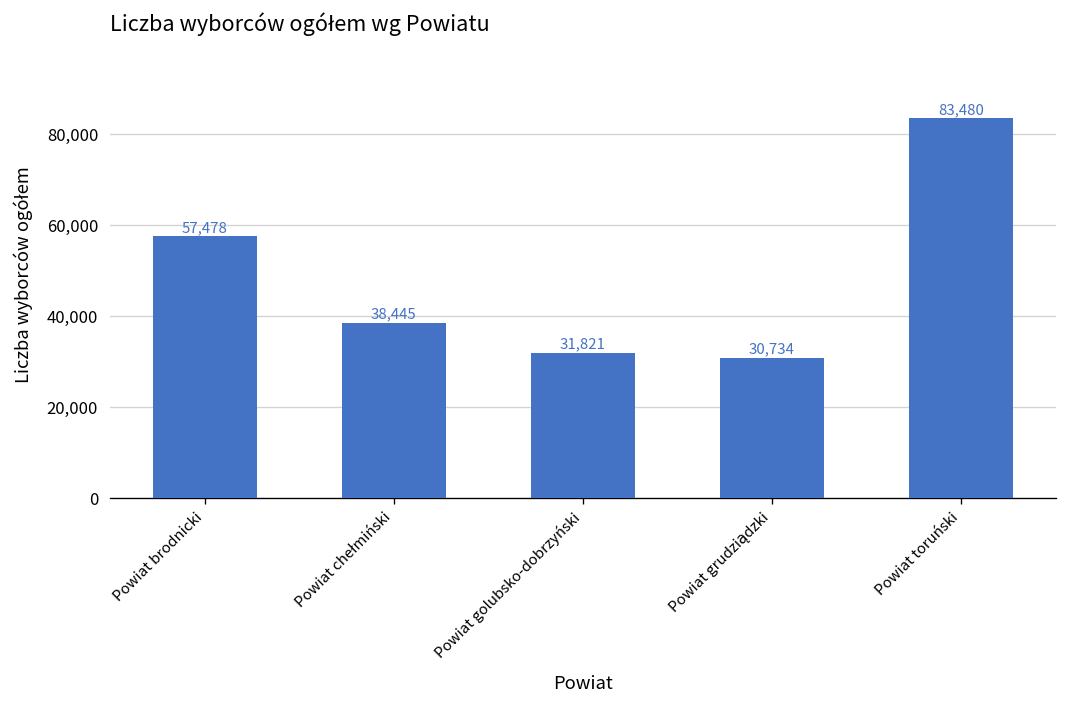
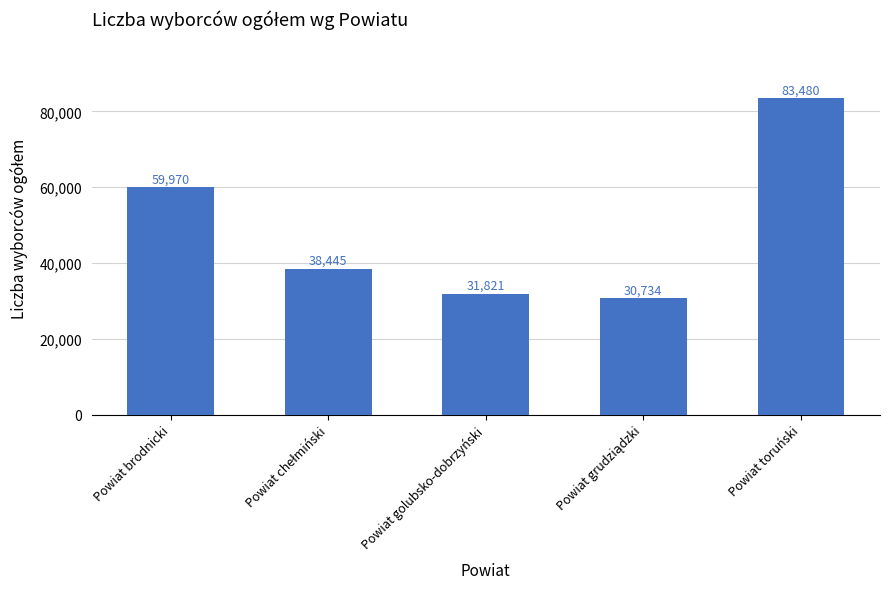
  {
-   "Powiat brodnicki": "57,478",
+   "Powiat brodnicki": "59,970",
    "Powiat chełmiński": "38,445",
    "Powiat golubsko-dobrzyński": "31,821",
    "Powiat grudziądzki": "30,734",
    "Powiat toruński": "83,480"
  }
